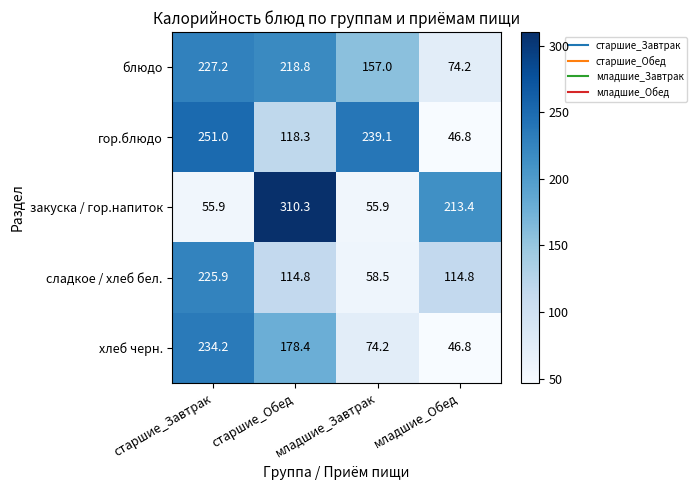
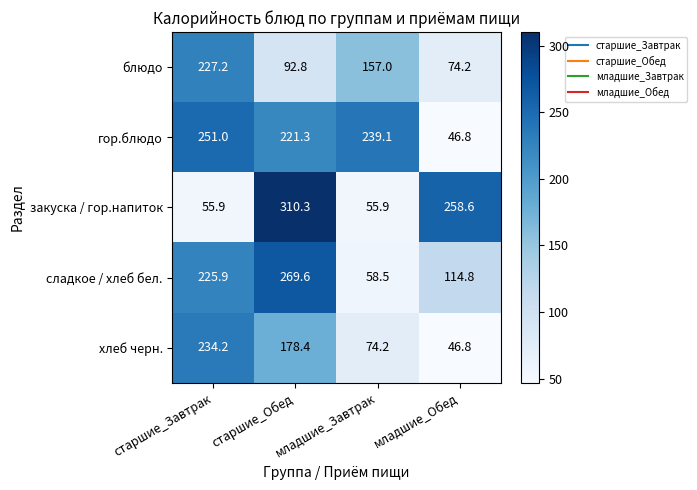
  {
    "блюдо": {
      "старшие_Завтрак": 227.2,
-     "старшие_Обед": 218.8,
+     "старшие_Обед": 92.8,
      "младшие_Завтрак": 157.0,
      "младшие_Обед": 74.2
    },
    "гор.блюдо": {
      "старшие_Завтрак": 251.0,
-     "старшие_Обед": 118.3,
+     "старшие_Обед": 221.3,
      "младшие_Завтрак": 239.1,
      "младшие_Обед": 46.8
    },
    "закуска / гор.напиток": {
      "старшие_Завтрак": 55.9,
      "старшие_Обед": 310.3,
      "младшие_Завтрак": 55.9,
-     "младшие_Обед": 213.4
+     "младшие_Обед": 258.6
    },
    "сладкое / хлеб бел.": {
      "старшие_Завтрак": 225.9,
-     "старшие_Обед": 114.8,
+     "старшие_Обед": 269.6,
      "младшие_Завтрак": 58.5,
      "младшие_Обед": 114.8
    },
    "хлеб черн.": {
      "старшие_Завтрак": 234.2,
      "старшие_Обед": 178.4,
      "младшие_Завтрак": 74.2,
      "младшие_Обед": 46.8
    }
  }
